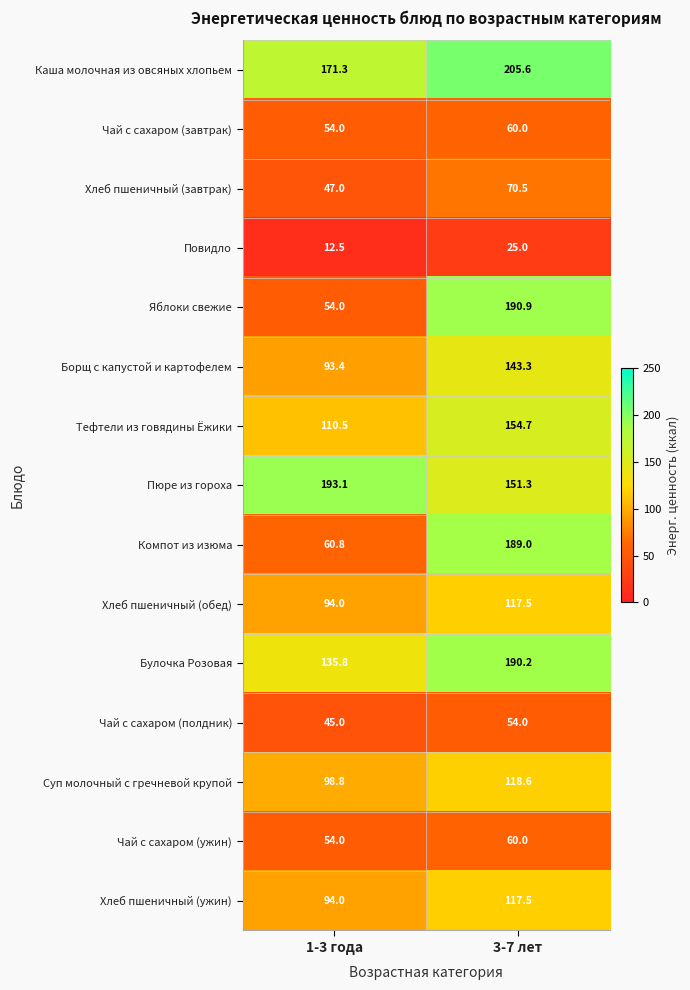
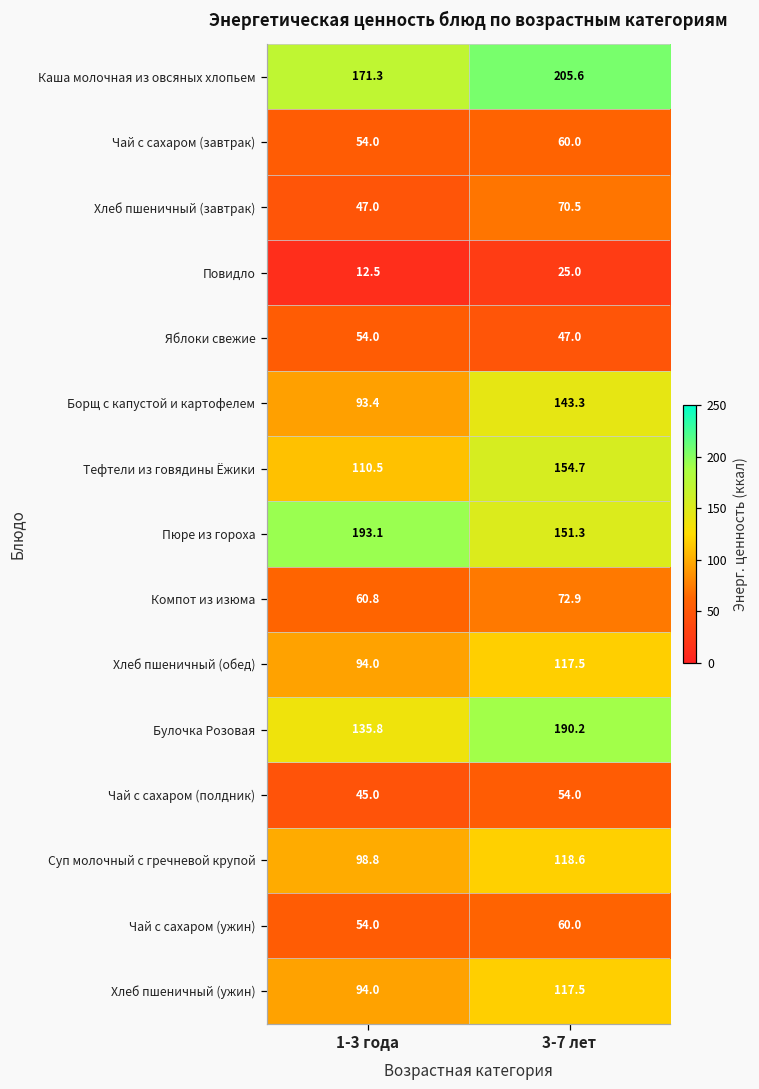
  {
    "Каша молочная из овсяных хлопьем": {
      "1-3 года": 171.3,
      "3-7 лет": 205.6
    },
    "Чай с сахаром (завтрак)": {
      "1-3 года": 54.0,
      "3-7 лет": 60.0
    },
    "Хлеб пшеничный (завтрак)": {
      "1-3 года": 47.0,
      "3-7 лет": 70.5
    },
    "Повидло": {
      "1-3 года": 12.5,
      "3-7 лет": 25.0
    },
    "Яблоки свежие": {
      "1-3 года": 54.0,
-     "3-7 лет": 190.9
+     "3-7 лет": 47.0
    },
    "Борщ с капустой и картофелем": {
      "1-3 года": 93.4,
      "3-7 лет": 143.3
    },
    "Тефтели из говядины Ёжики": {
      "1-3 года": 110.5,
      "3-7 лет": 154.7
    },
    "Пюре из гороха": {
      "1-3 года": 193.1,
      "3-7 лет": 151.3
    },
    "Компот из изюма": {
      "1-3 года": 60.8,
-     "3-7 лет": 189.0
+     "3-7 лет": 72.9
    },
    "Хлеб пшеничный (обед)": {
      "1-3 года": 94.0,
      "3-7 лет": 117.5
    },
    "Булочка Розовая": {
      "1-3 года": 135.8,
      "3-7 лет": 190.2
    },
    "Чай с сахаром (полдник)": {
      "1-3 года": 45.0,
      "3-7 лет": 54.0
    },
    "Суп молочный с гречневой крупой": {
      "1-3 года": 98.8,
      "3-7 лет": 118.6
    },
    "Чай с сахаром (ужин)": {
      "1-3 года": 54.0,
      "3-7 лет": 60.0
    },
    "Хлеб пшеничный (ужин)": {
      "1-3 года": 94.0,
      "3-7 лет": 117.5
    }
  }
